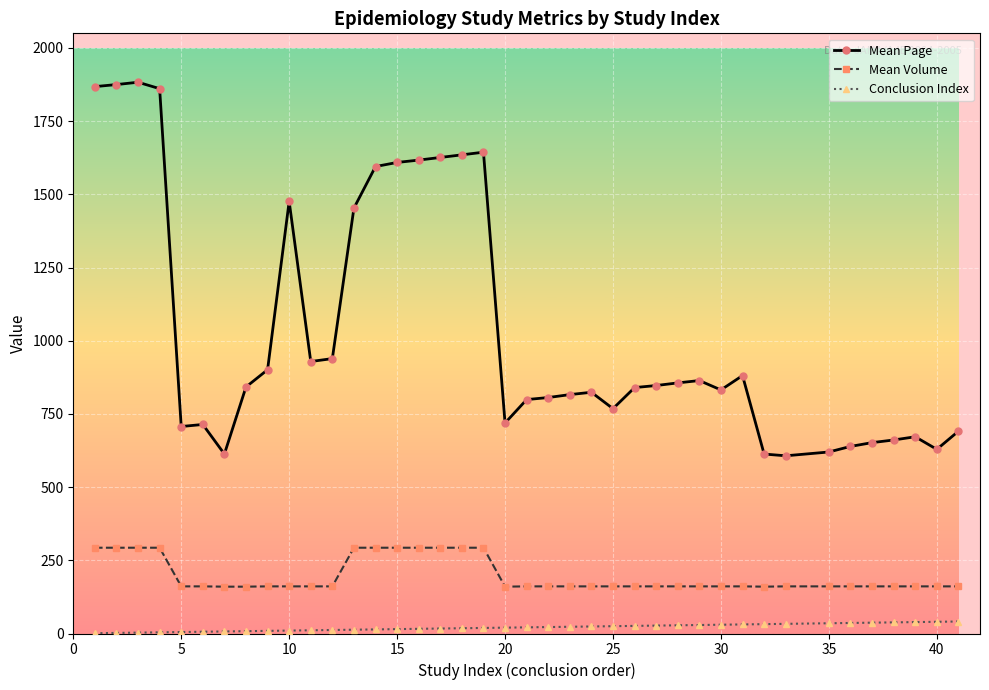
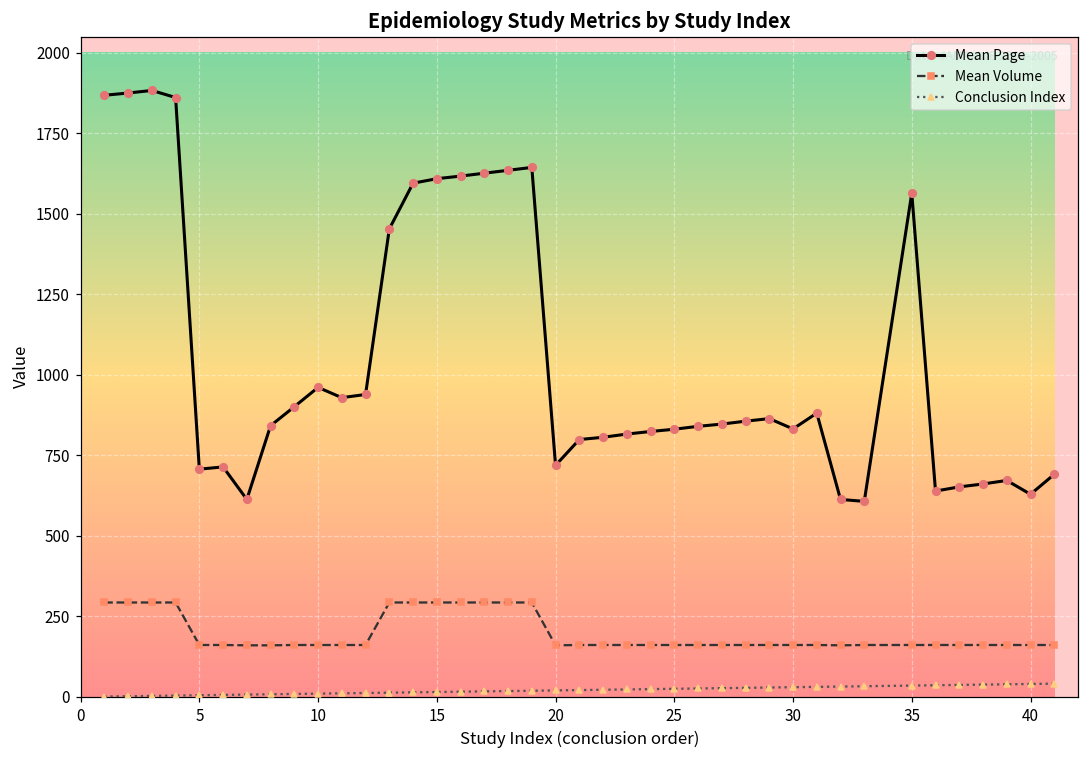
  {
    "Mean Page": {
      "5": 710,
-     "10": 1480,
+     "10": 960,
      "15": 1610,
      "20": 720,
-     "25": 770,
+     "25": 830,
      "30": 830,
-     "35": 620,
+     "35": 1560,
      "40": 630
    }
  }
